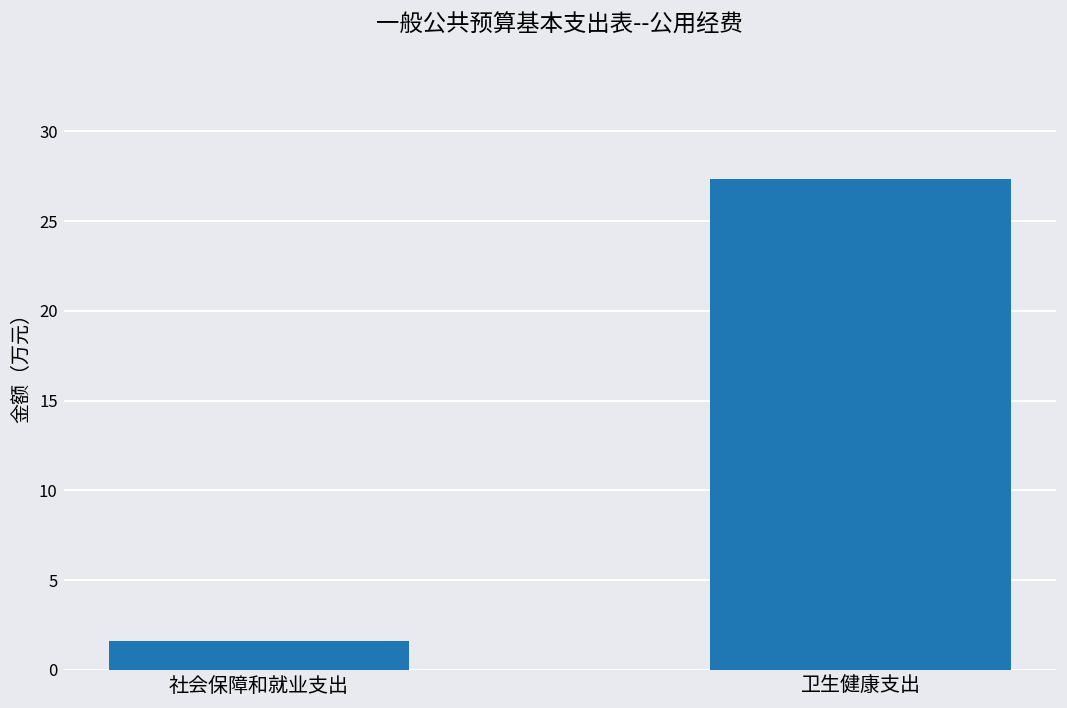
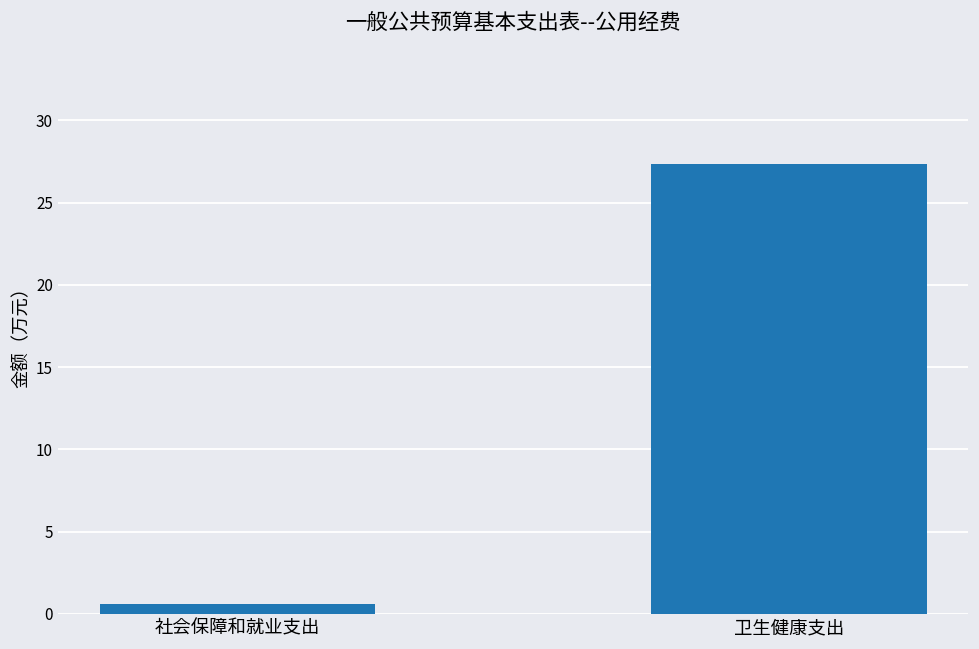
  {
-   "社会保障和就业支出": 1.6,
+   "社会保障和就业支出": 0.6,
    "卫生健康支出": 27.4
  }
